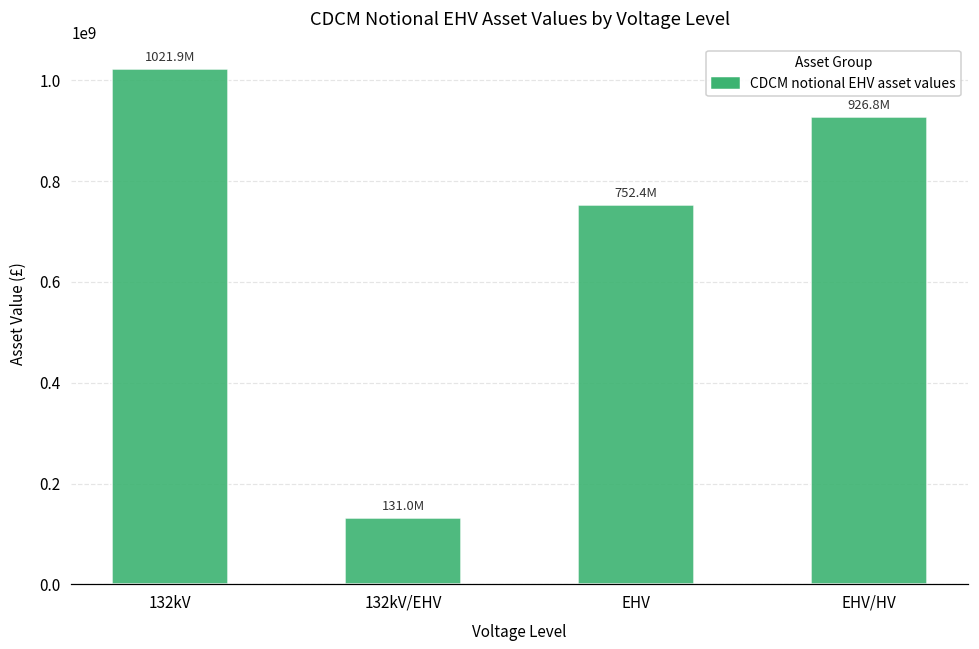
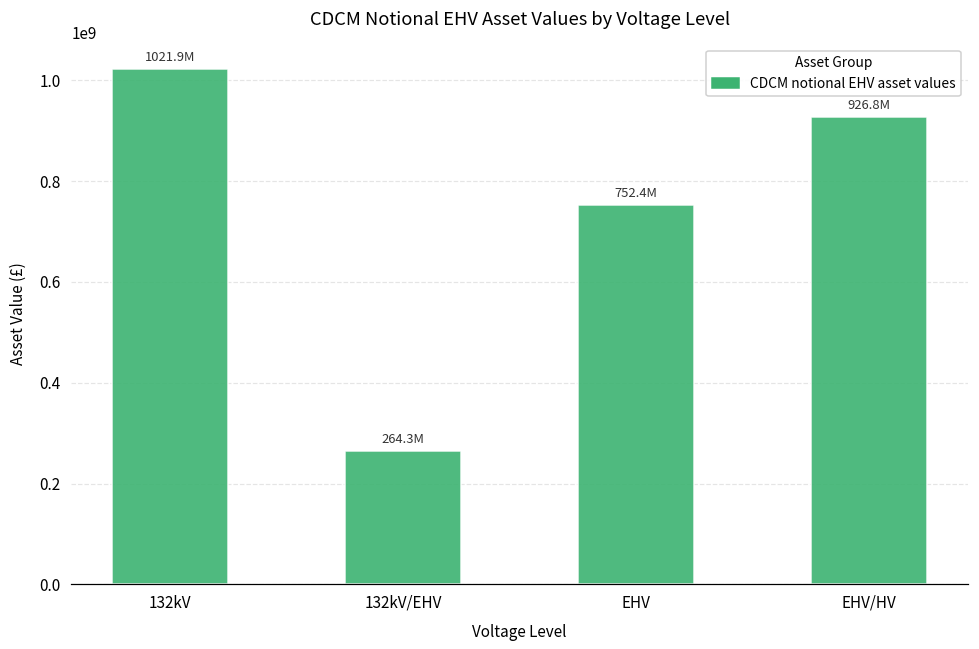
  {
    "132kV": "1021.9M",
-   "132kV/EHV": "131.0M",
+   "132kV/EHV": "264.3M",
    "EHV": "752.4M",
    "EHV/HV": "926.8M"
  }
